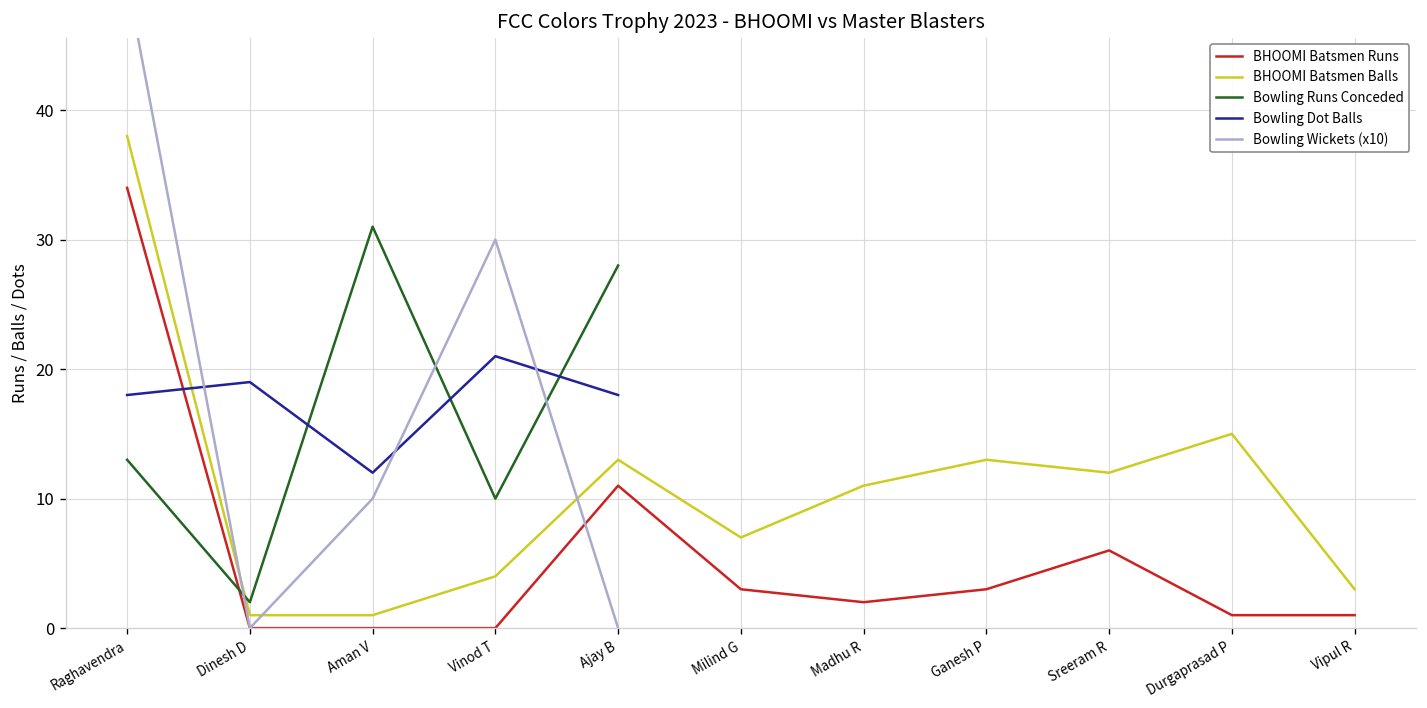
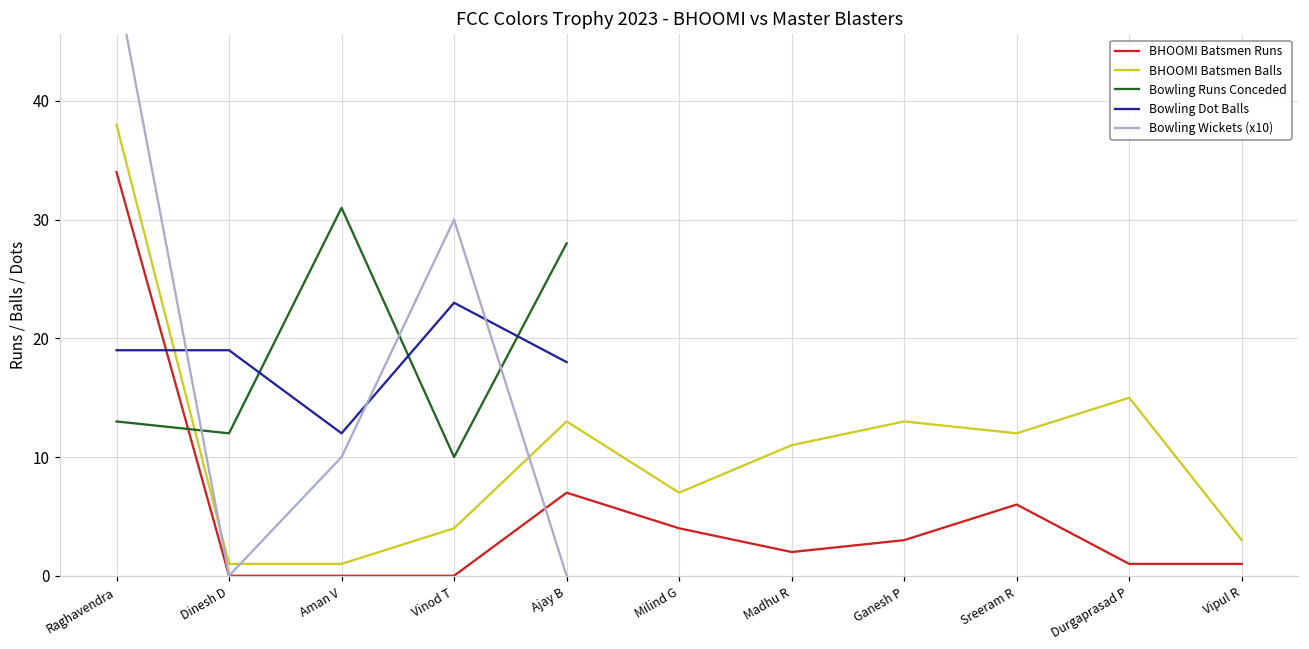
  {
    "BHOOMI Batsmen Runs": {
      "Raghavendra": 34,
      "Aman V": 0,
      "Vinod T": 0,
-     "Ajay B": 11,
-     "Milind G": 3,
+     "Ajay B": 7,
+     "Milind G": 4,
      "Madhu R": 2,
      "Ganesh P": 3,
      "Sreeram R": 6,
      "Durgaprasad P": 1,
      "Vipul R": 1
    },
    "BHOOMI Batsmen Balls": {
      "Raghavendra": 38,
      "Dinesh D": 1,
      "Aman V": 1,
      "Vinod T": 4,
      "Ajay B": 13,
      "Milind G": 7,
      "Madhu R": 11,
      "Ganesh P": 13,
      "Sreeram R": 12,
      "Durgaprasad P": 15,
      "Vipul R": 3
    },
    "Bowling Runs Conceded": {
      "Raghavendra": 13,
-     "Dinesh D": 2,
+     "Dinesh D": 12,
      "Aman V": 31,
      "Vinod T": 10,
      "Ajay B": 28
    },
    "Bowling Dot Balls": {
-     "Raghavendra": 18,
+     "Raghavendra": 19,
      "Dinesh D": 19,
      "Aman V": 12,
-     "Vinod T": 21,
+     "Vinod T": 23,
      "Ajay B": 18
    },
    "Bowling Wickets (x10)": {
      "Aman V": 10,
      "Vinod T": 30,
      "Ajay B": 0
    }
  }
